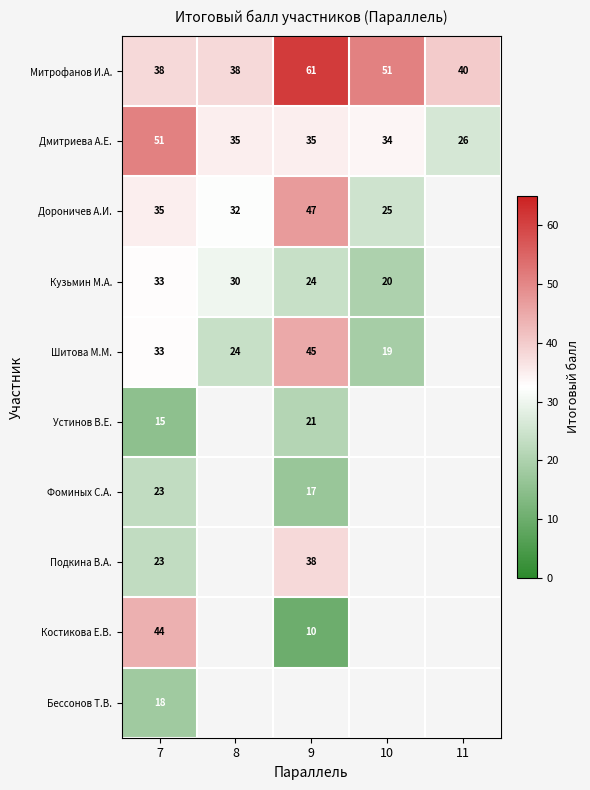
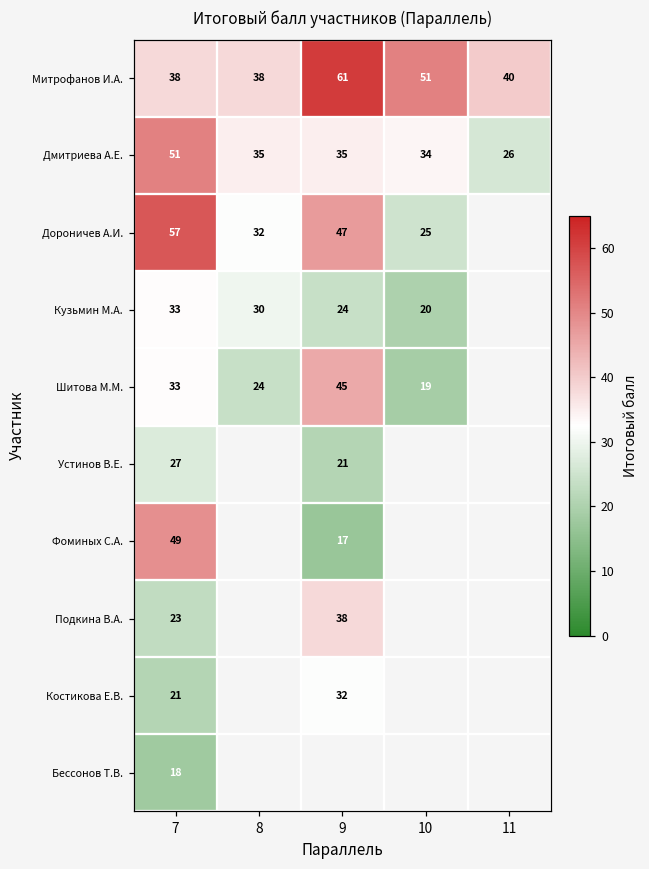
  {
    "Митрофанов И.А.": {
      "7": 38,
      "8": 38,
      "9": 61,
      "10": 51,
      "11": 40
    },
    "Дмитриева А.Е.": {
      "7": 51,
      "8": 35,
      "9": 35,
      "10": 34,
      "11": 26
    },
    "Дороничев А.И.": {
-     "7": 35,
+     "7": 57,
      "8": 32,
      "9": 47,
      "10": 25
    },
    "Кузьмин М.А.": {
      "7": 33,
      "8": 30,
      "9": 24,
      "10": 20
    },
    "Шитова М.М.": {
      "7": 33,
      "8": 24,
      "9": 45,
      "10": 19
    },
    "Устинов В.Е.": {
-     "7": 15,
+     "7": 27,
      "9": 21
    },
    "Фоминых С.А.": {
-     "7": 23,
+     "7": 49,
      "9": 17
    },
    "Подкина В.А.": {
      "7": 23,
      "9": 38
    },
    "Костикова Е.В.": {
-     "7": 44,
-     "9": 10
+     "7": 21,
+     "9": 32
    },
    "Бессонов Т.В.": {
      "7": 18
    }
  }
